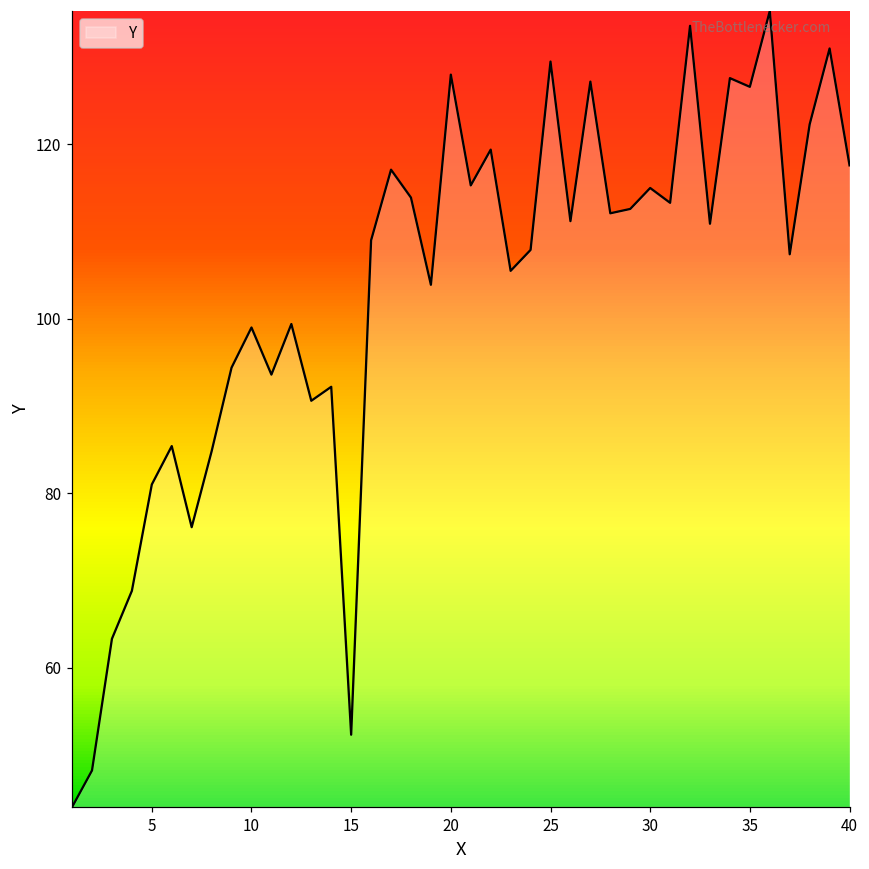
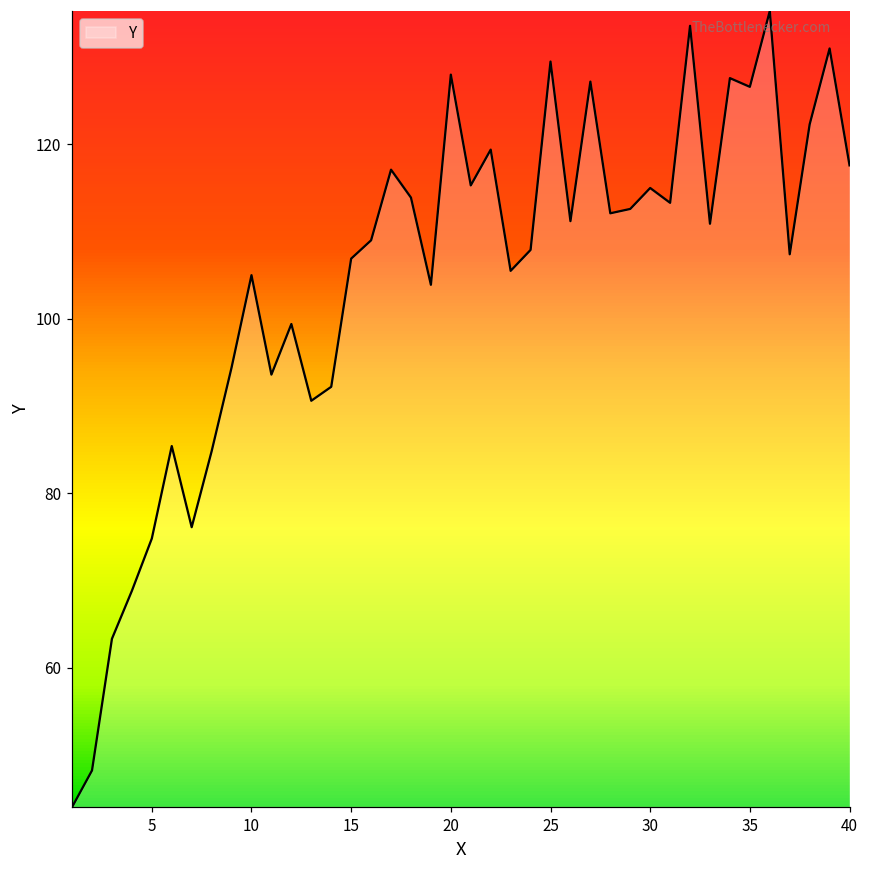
  {
-   "5": 81,
-   "10": 99,
-   "15": 52,
+   "5": 75,
+   "10": 105,
+   "15": 107,
    "20": 128,
    "25": 130,
    "30": 115,
    "35": 127,
    "40": 118
  }
